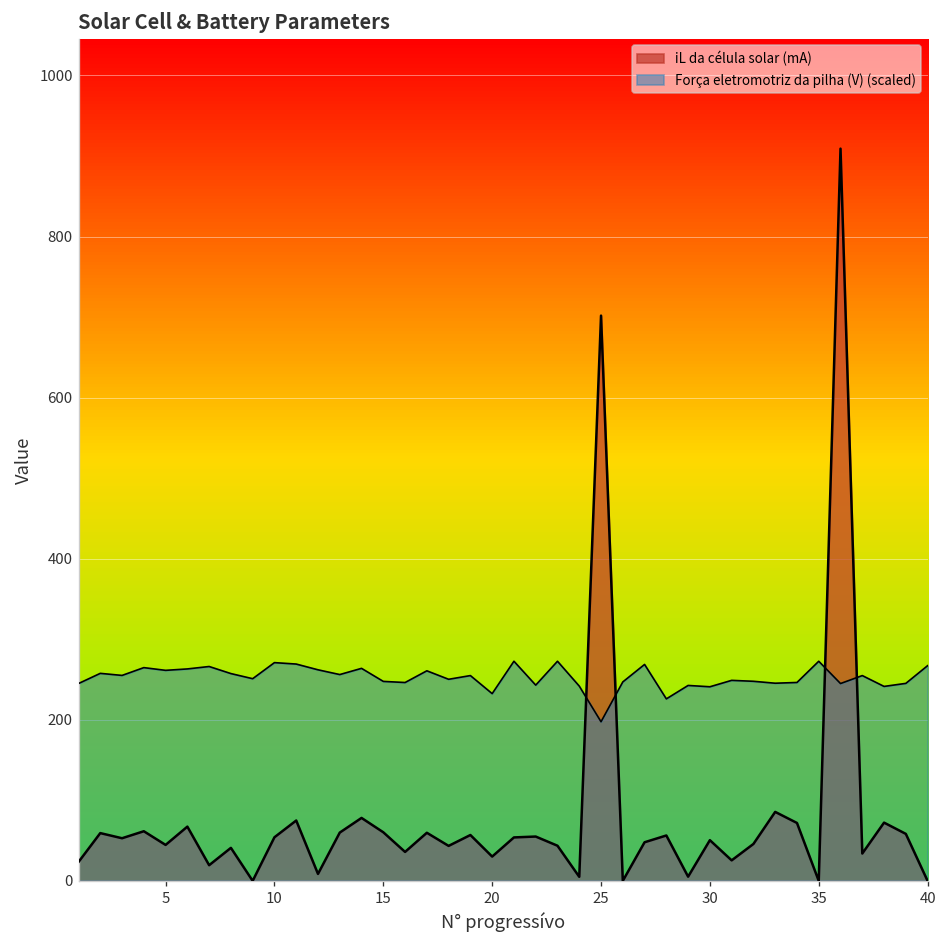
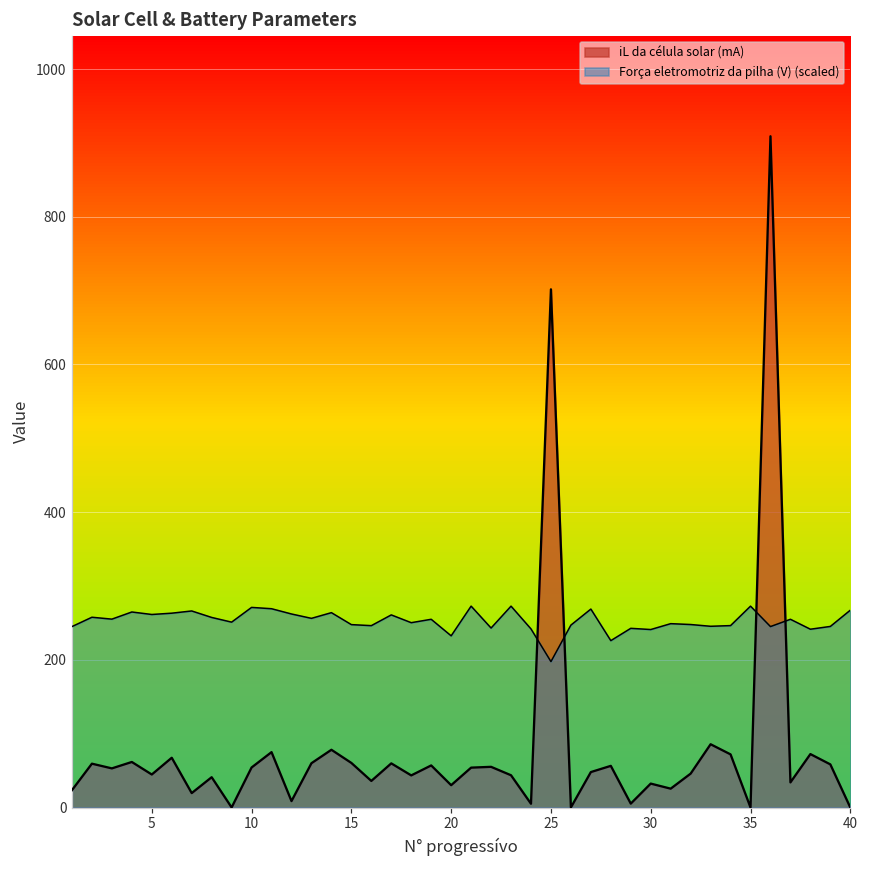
  {
    "iL da célula solar (mA)": {
      "5": 40,
      "10": 50,
      "15": 60,
      "20": 30,
      "25": 700,
-     "30": 50,
+     "30": 30,
      "35": 0,
      "40": 0
    },
    "Força eletromotriz da pilha (V) (scaled)": {
      "5": 260,
      "10": 270,
      "15": 250,
      "20": 230,
      "25": 200,
      "30": 240,
      "35": 270,
      "40": 270
    }
  }
